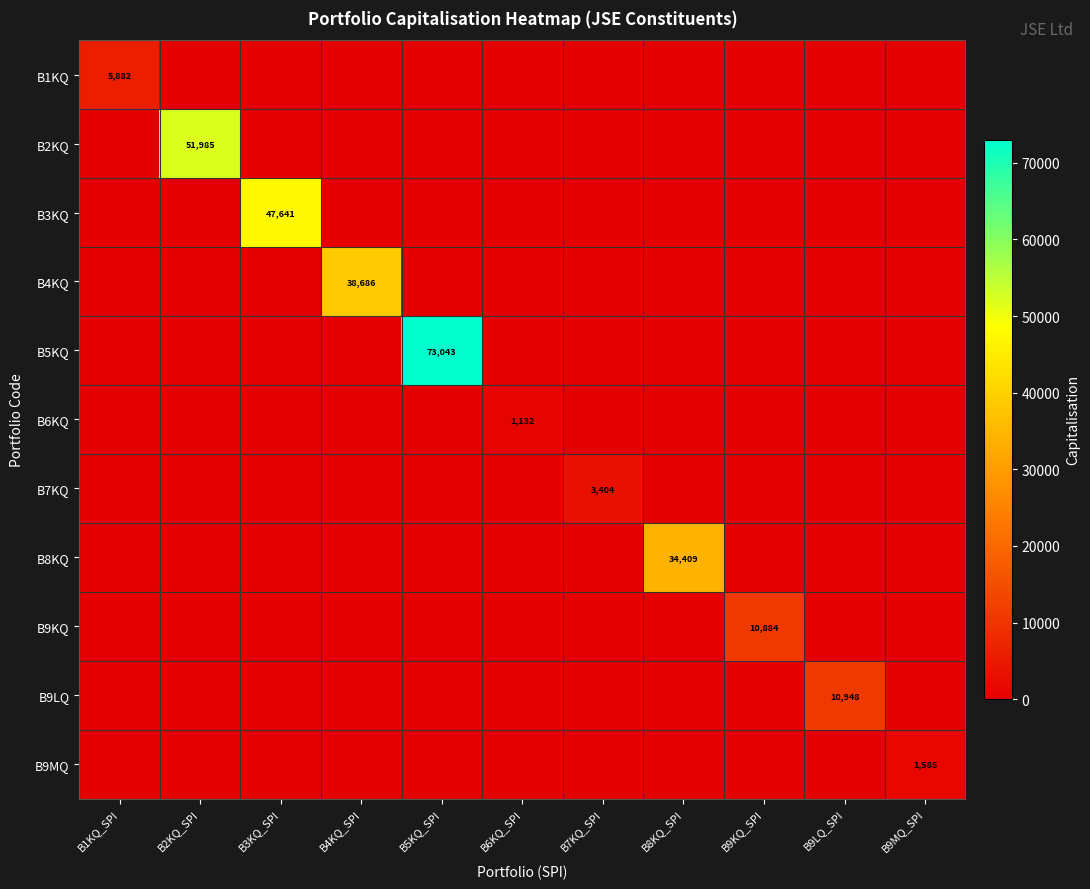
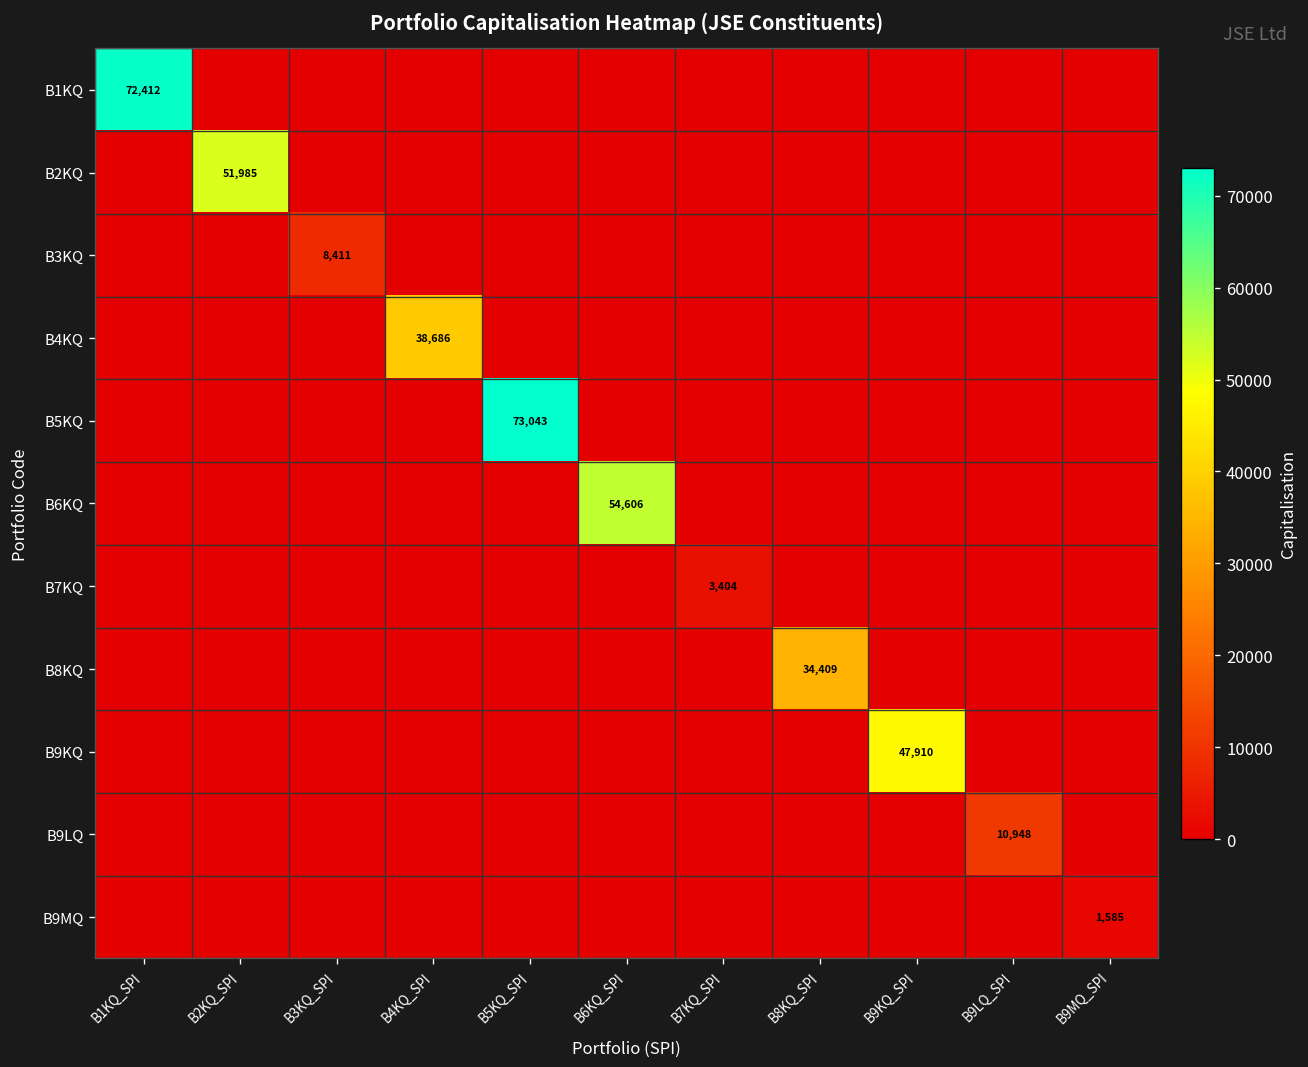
  {
    "B1KQ": {
-     "B1KQ_SPI": "5,882"
+     "B1KQ_SPI": "72,412"
    },
    "B2KQ": {
      "B2KQ_SPI": "51,985"
    },
    "B3KQ": {
-     "B3KQ_SPI": "47,641"
+     "B3KQ_SPI": "8,411"
    },
    "B4KQ": {
      "B4KQ_SPI": "38,686"
    },
    "B5KQ": {
      "B5KQ_SPI": "73,043"
    },
    "B6KQ": {
-     "B6KQ_SPI": "1,132"
+     "B6KQ_SPI": "54,606"
    },
    "B7KQ": {
      "B7KQ_SPI": "3,404"
    },
    "B8KQ": {
      "B8KQ_SPI": "34,409"
    },
    "B9KQ": {
-     "B9KQ_SPI": "10,884"
+     "B9KQ_SPI": "47,910"
    },
    "B9LQ": {
      "B9LQ_SPI": "10,948"
    },
    "B9MQ": {
      "B9MQ_SPI": "1,585"
    }
  }
